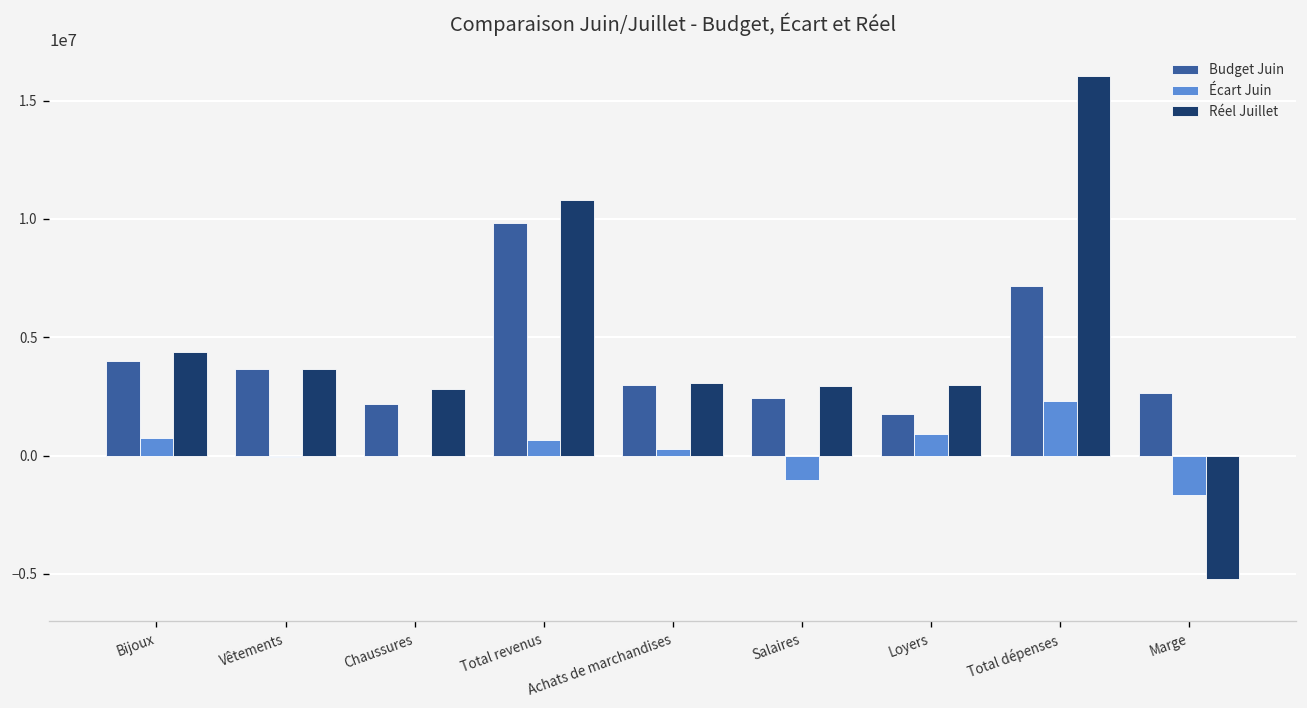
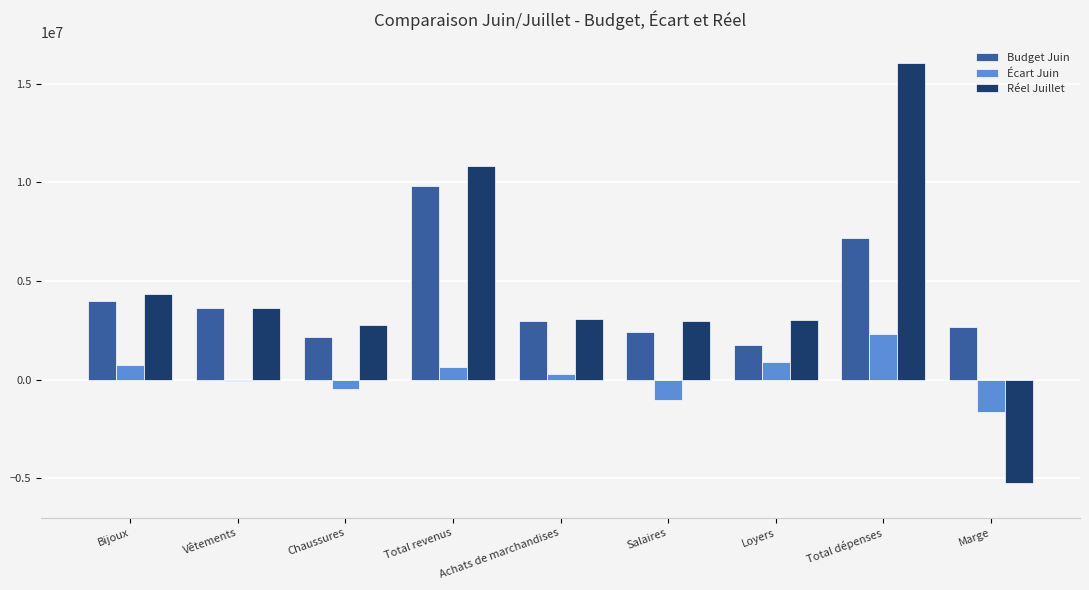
  {
    "Budget Juin": {
      "Bijoux": 4000000,
      "Vêtements": 3700000,
      "Chaussures": 2200000,
      "Total revenus": 9800000,
      "Achats de marchandises": 3000000,
      "Salaires": 2400000,
      "Loyers": 1700000,
      "Total dépenses": 7200000,
      "Marge": 2700000
    },
    "Écart Juin": {
      "Bijoux": 800000,
-     "Chaussures": 0,
+     "Chaussures": -500000,
      "Total revenus": 700000,
      "Achats de marchandises": 300000,
      "Salaires": -1000000,
      "Loyers": 900000,
      "Total dépenses": 2300000,
      "Marge": -1700000
    },
    "Réel Juillet": {
      "Bijoux": 4400000,
      "Vêtements": 3700000,
      "Chaussures": 2800000,
      "Total revenus": 10800000,
      "Achats de marchandises": 3100000,
      "Salaires": 2900000,
      "Loyers": 3000000,
      "Total dépenses": 16000000,
      "Marge": -5200000
    }
  }
